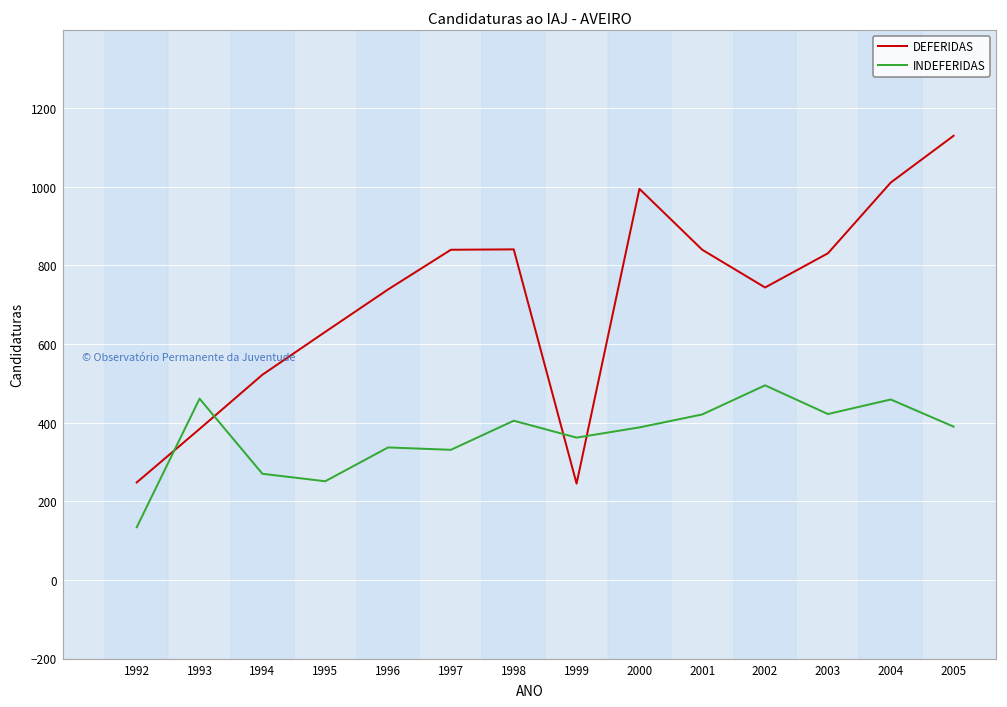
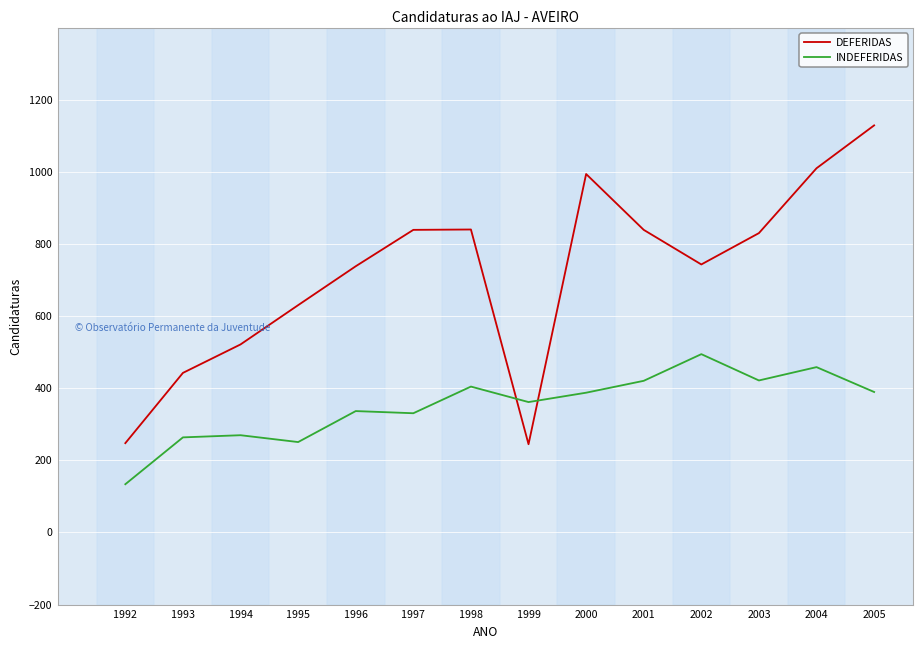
  {
    "DEFERIDAS": {
      "1992": 250,
-     "1993": 380,
+     "1993": 440,
      "1994": 520,
      "1995": 630,
      "1996": 740,
      "1997": 840,
      "1998": 840,
      "1999": 250,
      "2000": 1000,
      "2001": 840,
      "2002": 740,
      "2003": 830,
      "2004": 1010,
      "2005": 1130
    },
    "INDEFERIDAS": {
      "1992": 130,
-     "1993": 460,
+     "1993": 260,
      "1994": 270,
      "1995": 250,
      "1996": 340,
      "1997": 330,
      "1998": 410,
      "1999": 360,
      "2000": 390,
      "2001": 420,
      "2002": 500,
      "2003": 420,
      "2004": 460,
      "2005": 390
    }
  }
